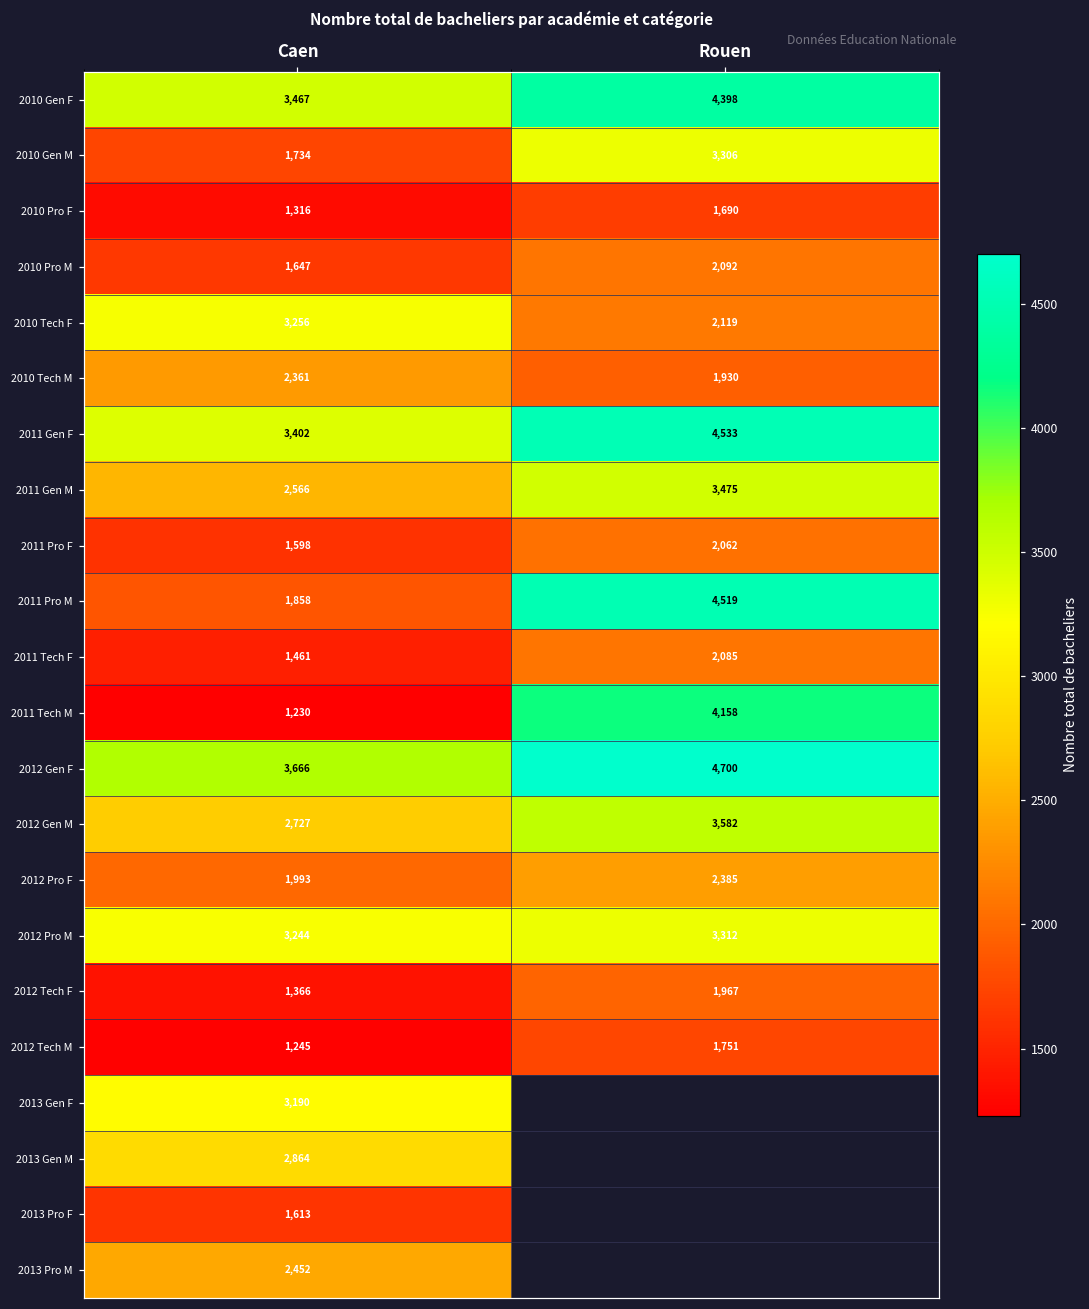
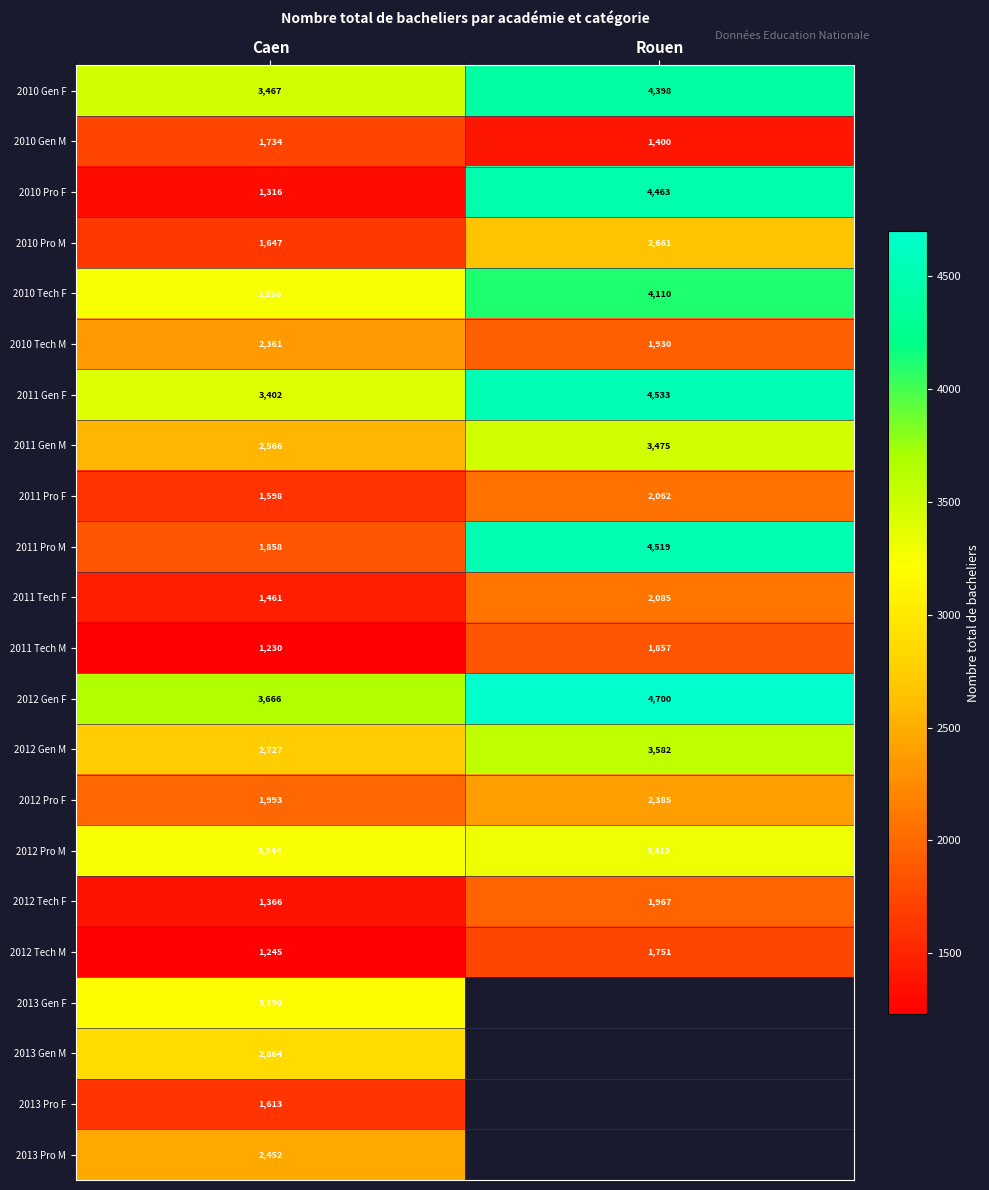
  {
    "2010 Gen F": {
      "Caen": "3,467",
      "Rouen": "4,398"
    },
    "2010 Gen M": {
      "Caen": "1,734",
-     "Rouen": "3,306"
+     "Rouen": "1,400"
    },
    "2010 Pro F": {
      "Caen": "1,316",
-     "Rouen": "1,690"
+     "Rouen": "4,463"
    },
    "2010 Pro M": {
      "Caen": "1,647",
-     "Rouen": "2,092"
+     "Rouen": "2,661"
    },
    "2010 Tech F": {
      "Caen": "3,256",
-     "Rouen": "2,119"
+     "Rouen": "4,110"
    },
    "2010 Tech M": {
      "Caen": "2,361",
      "Rouen": "1,930"
    },
    "2011 Gen F": {
      "Caen": "3,402",
      "Rouen": "4,533"
    },
    "2011 Gen M": {
      "Caen": "2,566",
      "Rouen": "3,475"
    },
    "2011 Pro F": {
      "Caen": "1,598",
      "Rouen": "2,062"
    },
    "2011 Pro M": {
      "Caen": "1,858",
      "Rouen": "4,519"
    },
    "2011 Tech F": {
      "Caen": "1,461",
      "Rouen": "2,085"
    },
    "2011 Tech M": {
      "Caen": "1,230",
-     "Rouen": "4,158"
+     "Rouen": "1,857"
    },
    "2012 Gen F": {
      "Caen": "3,666",
      "Rouen": "4,700"
    },
    "2012 Gen M": {
      "Caen": "2,727",
      "Rouen": "3,582"
    },
    "2012 Pro F": {
      "Caen": "1,993",
      "Rouen": "2,385"
    },
    "2012 Pro M": {
      "Caen": "3,244",
      "Rouen": "3,312"
    },
    "2012 Tech F": {
      "Caen": "1,366",
      "Rouen": "1,967"
    },
    "2012 Tech M": {
      "Caen": "1,245",
      "Rouen": "1,751"
    },
    "2013 Gen F": {
      "Caen": "3,190"
    },
    "2013 Gen M": {
      "Caen": "2,864"
    },
    "2013 Pro F": {
      "Caen": "1,613"
    },
    "2013 Pro M": {
      "Caen": "2,452"
    }
  }
